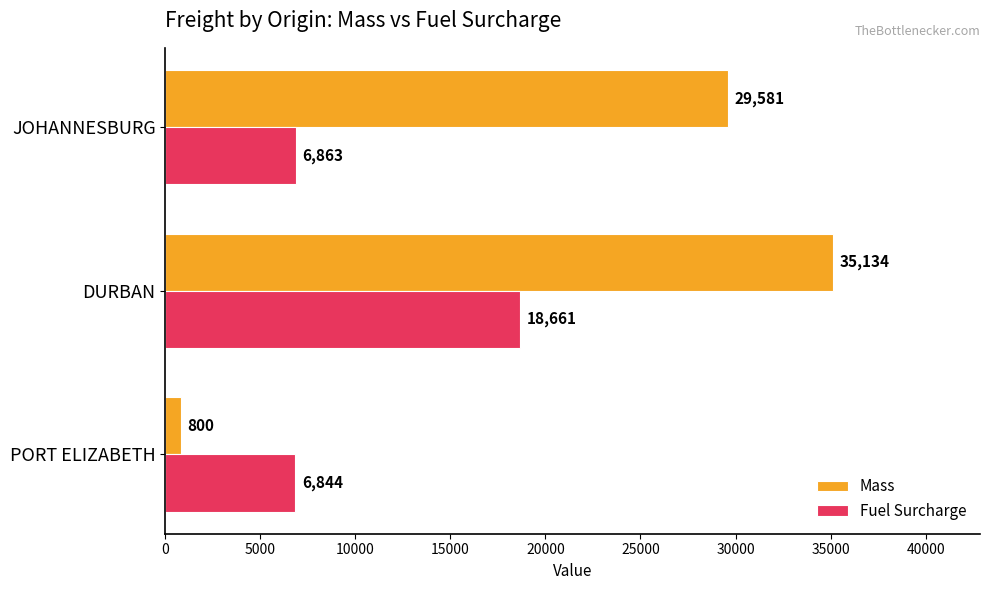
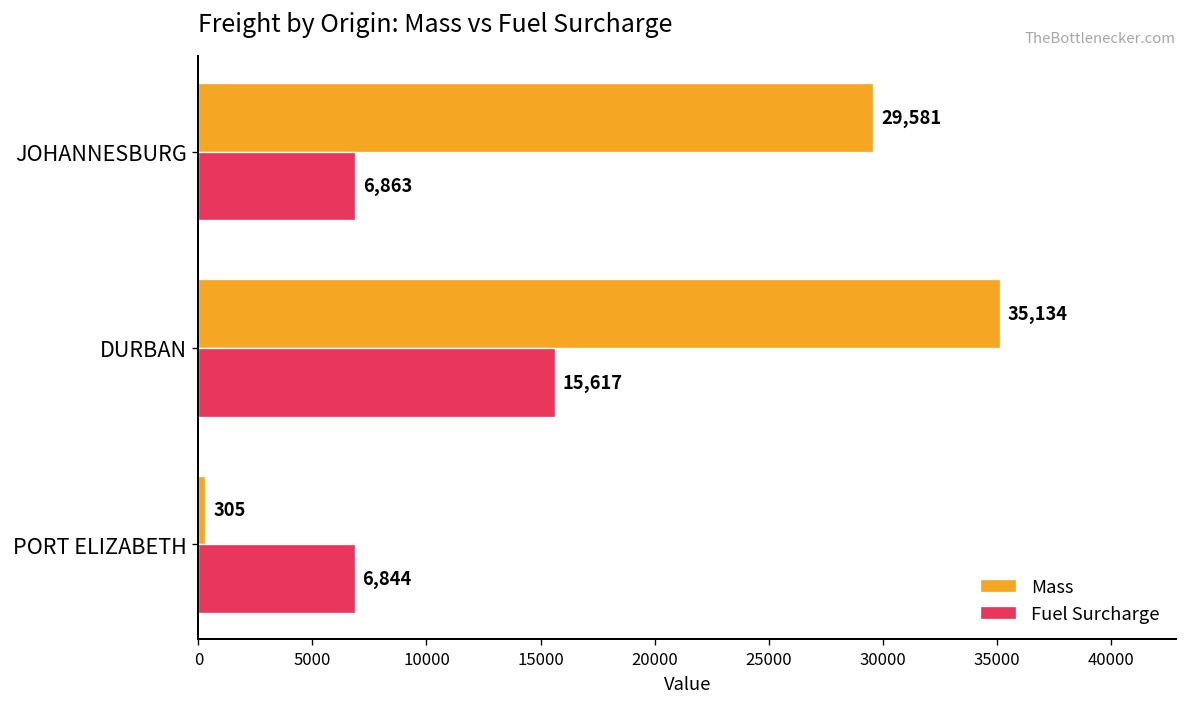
  {
    "Mass": {
      "JOHANNESBURG": "29,581",
      "DURBAN": "35,134",
-     "PORT ELIZABETH": "800"
+     "PORT ELIZABETH": "305"
    },
    "Fuel Surcharge": {
      "JOHANNESBURG": "6,863",
-     "DURBAN": "18,661",
+     "DURBAN": "15,617",
      "PORT ELIZABETH": "6,844"
    }
  }
